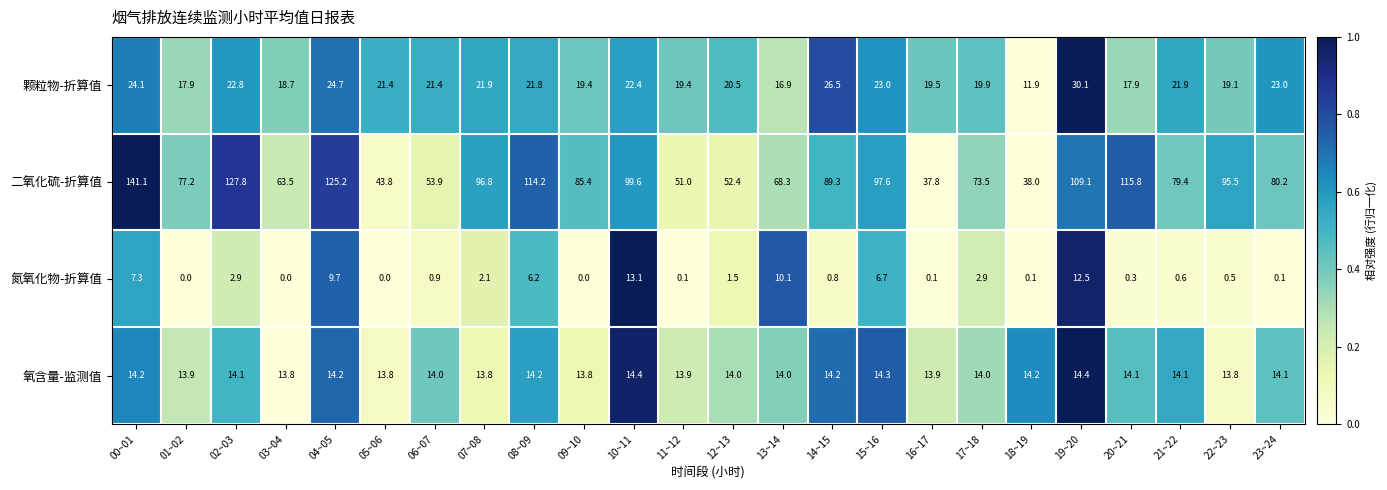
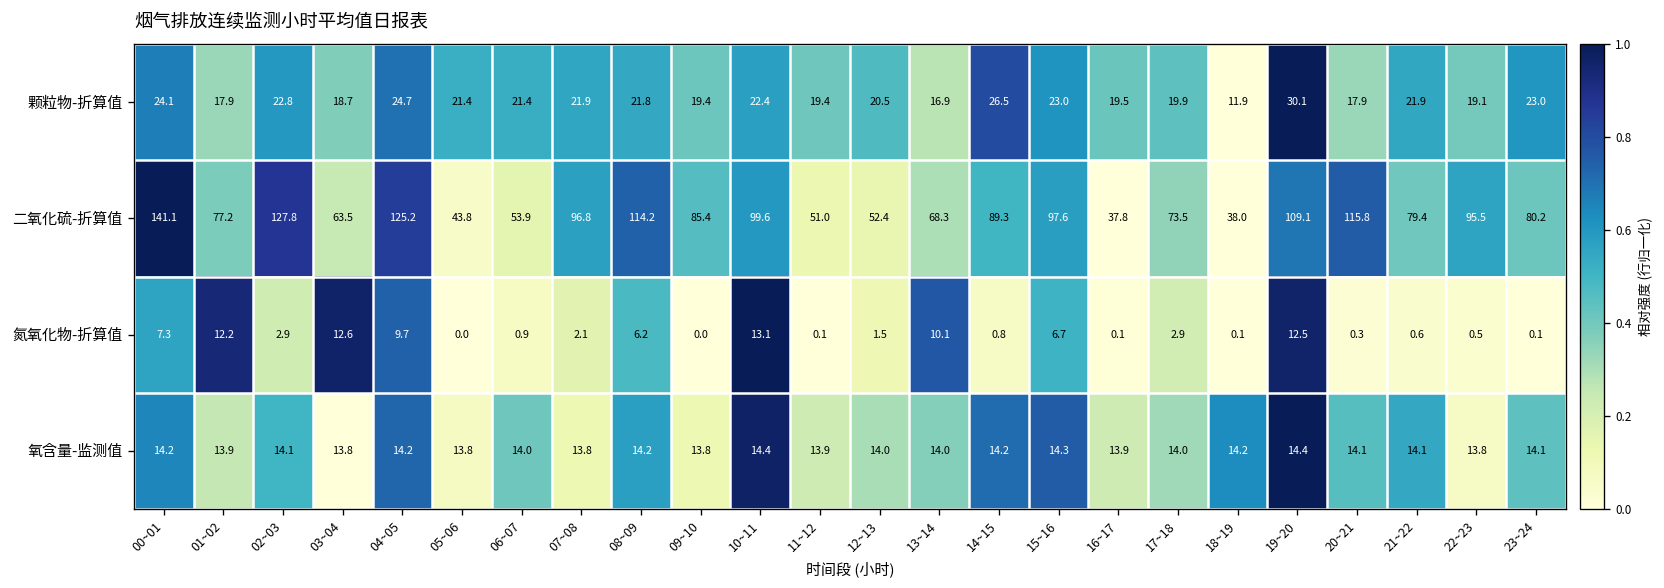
  {
    "颗粒物-折算值": {
      "00~01": 24.1,
      "01~02": 17.9,
      "02~03": 22.8,
      "03~04": 18.7,
      "04~05": 24.7,
      "05~06": 21.4,
      "06~07": 21.4,
      "07~08": 21.9,
      "08~09": 21.8,
      "09~10": 19.4,
      "10~11": 22.4,
      "11~12": 19.4,
      "12~13": 20.5,
      "13~14": 16.9,
      "14~15": 26.5,
      "15~16": 23.0,
      "16~17": 19.5,
      "17~18": 19.9,
      "18~19": 11.9,
      "19~20": 30.1,
      "20~21": 17.9,
      "21~22": 21.9,
      "22~23": 19.1,
      "23~24": 23.0
    },
    "二氧化硫-折算值": {
      "00~01": 141.1,
      "01~02": 77.2,
      "02~03": 127.8,
      "03~04": 63.5,
      "04~05": 125.2,
      "05~06": 43.8,
      "06~07": 53.9,
      "07~08": 96.8,
      "08~09": 114.2,
      "09~10": 85.4,
      "10~11": 99.6,
      "11~12": 51.0,
      "12~13": 52.4,
      "13~14": 68.3,
      "14~15": 89.3,
      "15~16": 97.6,
      "16~17": 37.8,
      "17~18": 73.5,
      "18~19": 38.0,
      "19~20": 109.1,
      "20~21": 115.8,
      "21~22": 79.4,
      "22~23": 95.5,
      "23~24": 80.2
    },
    "氮氧化物-折算值": {
      "00~01": 7.3,
-     "01~02": 0.0,
+     "01~02": 12.2,
      "02~03": 2.9,
-     "03~04": 0.0,
+     "03~04": 12.6,
      "04~05": 9.7,
      "05~06": 0.0,
      "06~07": 0.9,
      "07~08": 2.1,
      "08~09": 6.2,
      "09~10": 0.0,
      "10~11": 13.1,
      "11~12": 0.1,
      "12~13": 1.5,
      "13~14": 10.1,
      "14~15": 0.8,
      "15~16": 6.7,
      "16~17": 0.1,
      "17~18": 2.9,
      "18~19": 0.1,
      "19~20": 12.5,
      "20~21": 0.3,
      "21~22": 0.6,
      "22~23": 0.5,
      "23~24": 0.1
    },
    "氧含量-监测值": {
      "00~01": 14.2,
      "01~02": 13.9,
      "02~03": 14.1,
      "03~04": 13.8,
      "04~05": 14.2,
      "05~06": 13.8,
      "06~07": 14.0,
      "07~08": 13.8,
      "08~09": 14.2,
      "09~10": 13.8,
      "10~11": 14.4,
      "11~12": 13.9,
      "12~13": 14.0,
      "13~14": 14.0,
      "14~15": 14.2,
      "15~16": 14.3,
      "16~17": 13.9,
      "17~18": 14.0,
      "18~19": 14.2,
      "19~20": 14.4,
      "20~21": 14.1,
      "21~22": 14.1,
      "22~23": 13.8,
      "23~24": 14.1
    }
  }
